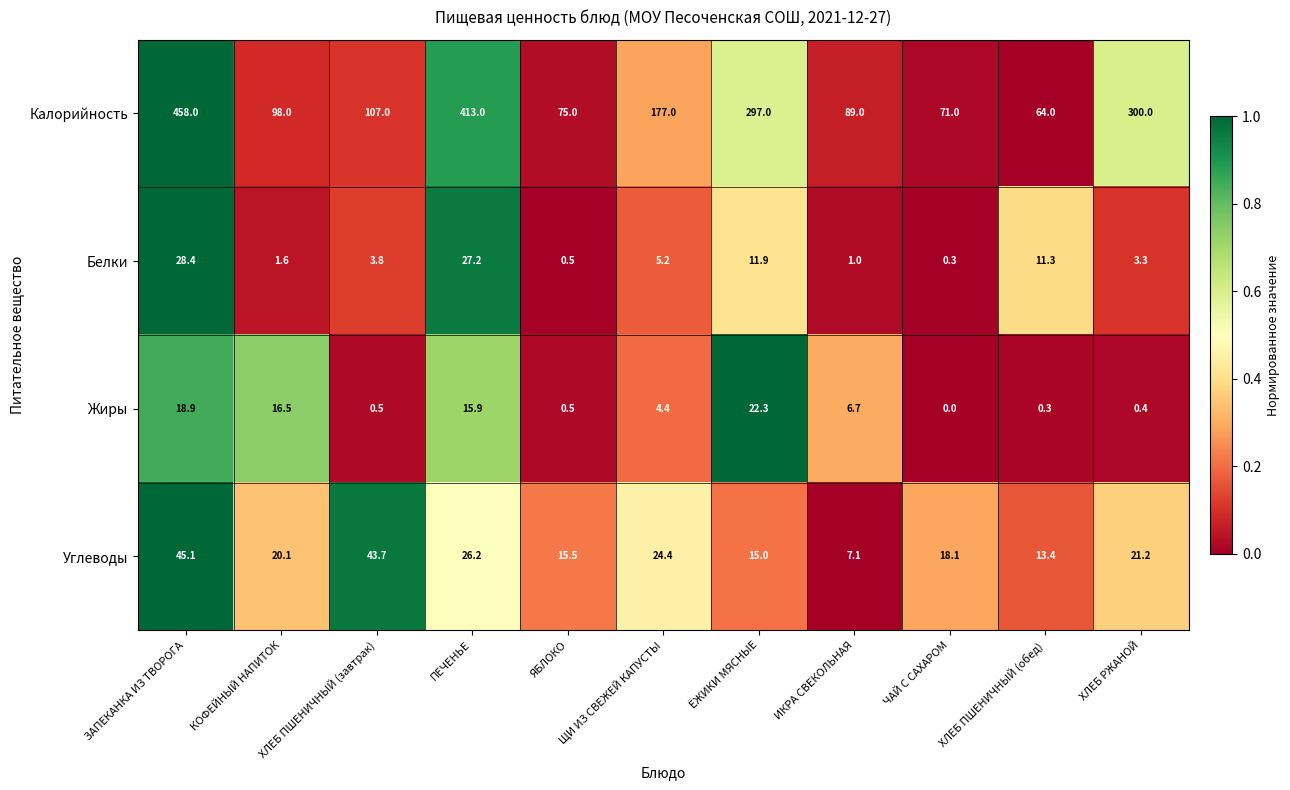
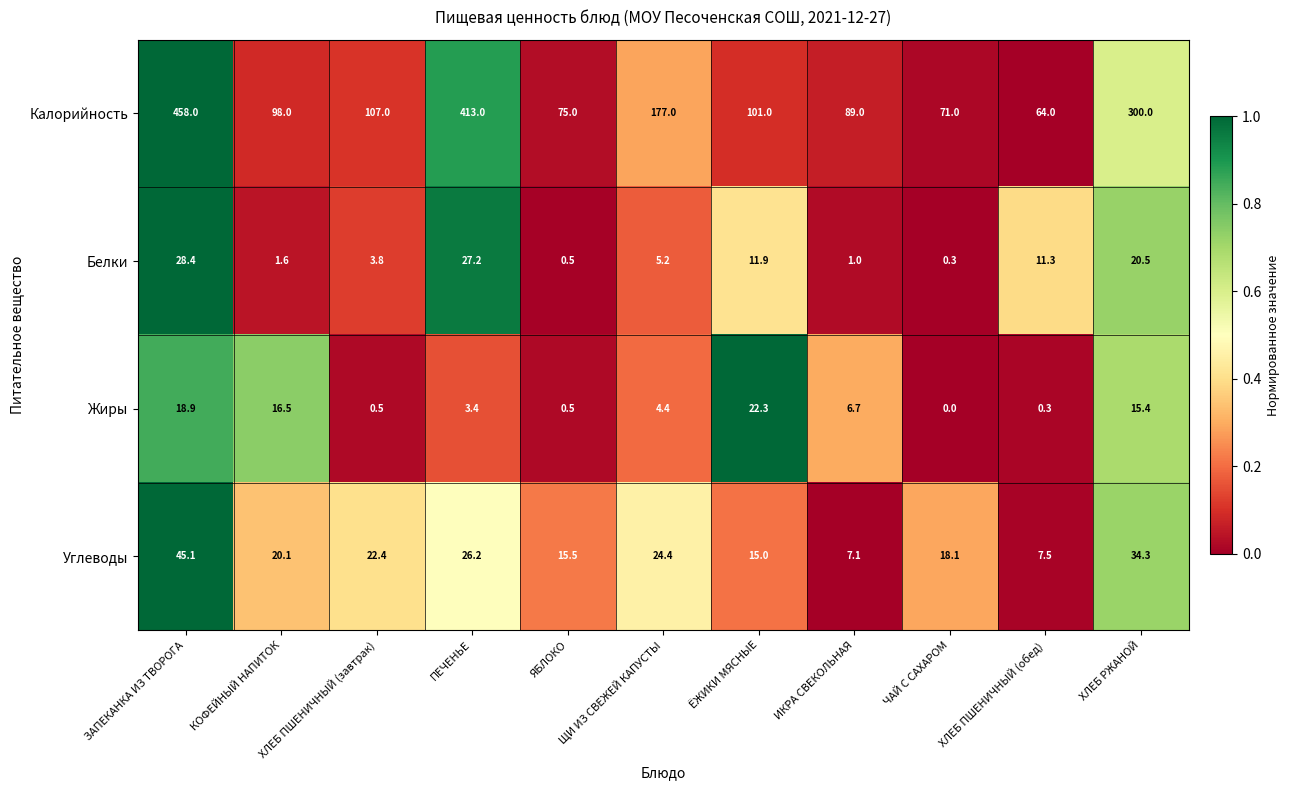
  {
    "Калорийность": {
      "ЗАПЕКАНКА ИЗ ТВОРОГА": 458.0,
      "КОФЕЙНЫЙ НАПИТОК": 98.0,
      "ХЛЕБ ПШЕНИЧНЫЙ (завтрак)": 107.0,
      "ПЕЧЕНЬЕ": 413.0,
      "ЯБЛОКО": 75.0,
      "ЩИ ИЗ СВЕЖЕЙ КАПУСТЫ": 177.0,
-     "ЁЖИКИ МЯСНЫЕ": 297.0,
+     "ЁЖИКИ МЯСНЫЕ": 101.0,
      "ИКРА СВЕКОЛЬНАЯ": 89.0,
      "ЧАЙ С САХАРОМ": 71.0,
      "ХЛЕБ ПШЕНИЧНЫЙ (обед)": 64.0,
      "ХЛЕБ РЖАНОЙ": 300.0
    },
    "Белки": {
      "ЗАПЕКАНКА ИЗ ТВОРОГА": 28.4,
      "КОФЕЙНЫЙ НАПИТОК": 1.6,
      "ХЛЕБ ПШЕНИЧНЫЙ (завтрак)": 3.8,
      "ПЕЧЕНЬЕ": 27.2,
      "ЯБЛОКО": 0.5,
      "ЩИ ИЗ СВЕЖЕЙ КАПУСТЫ": 5.2,
      "ЁЖИКИ МЯСНЫЕ": 11.9,
      "ИКРА СВЕКОЛЬНАЯ": 1.0,
      "ЧАЙ С САХАРОМ": 0.3,
      "ХЛЕБ ПШЕНИЧНЫЙ (обед)": 11.3,
-     "ХЛЕБ РЖАНОЙ": 3.3
+     "ХЛЕБ РЖАНОЙ": 20.5
    },
    "Жиры": {
      "ЗАПЕКАНКА ИЗ ТВОРОГА": 18.9,
      "КОФЕЙНЫЙ НАПИТОК": 16.5,
      "ХЛЕБ ПШЕНИЧНЫЙ (завтрак)": 0.5,
-     "ПЕЧЕНЬЕ": 15.9,
+     "ПЕЧЕНЬЕ": 3.4,
      "ЯБЛОКО": 0.5,
      "ЩИ ИЗ СВЕЖЕЙ КАПУСТЫ": 4.4,
      "ЁЖИКИ МЯСНЫЕ": 22.3,
      "ИКРА СВЕКОЛЬНАЯ": 6.7,
      "ЧАЙ С САХАРОМ": 0.0,
      "ХЛЕБ ПШЕНИЧНЫЙ (обед)": 0.3,
-     "ХЛЕБ РЖАНОЙ": 0.4
+     "ХЛЕБ РЖАНОЙ": 15.4
    },
    "Углеводы": {
      "ЗАПЕКАНКА ИЗ ТВОРОГА": 45.1,
      "КОФЕЙНЫЙ НАПИТОК": 20.1,
-     "ХЛЕБ ПШЕНИЧНЫЙ (завтрак)": 43.7,
+     "ХЛЕБ ПШЕНИЧНЫЙ (завтрак)": 22.4,
      "ПЕЧЕНЬЕ": 26.2,
      "ЯБЛОКО": 15.5,
      "ЩИ ИЗ СВЕЖЕЙ КАПУСТЫ": 24.4,
      "ЁЖИКИ МЯСНЫЕ": 15.0,
      "ИКРА СВЕКОЛЬНАЯ": 7.1,
      "ЧАЙ С САХАРОМ": 18.1,
-     "ХЛЕБ ПШЕНИЧНЫЙ (обед)": 13.4,
-     "ХЛЕБ РЖАНОЙ": 21.2
+     "ХЛЕБ ПШЕНИЧНЫЙ (обед)": 7.5,
+     "ХЛЕБ РЖАНОЙ": 34.3
    }
  }
